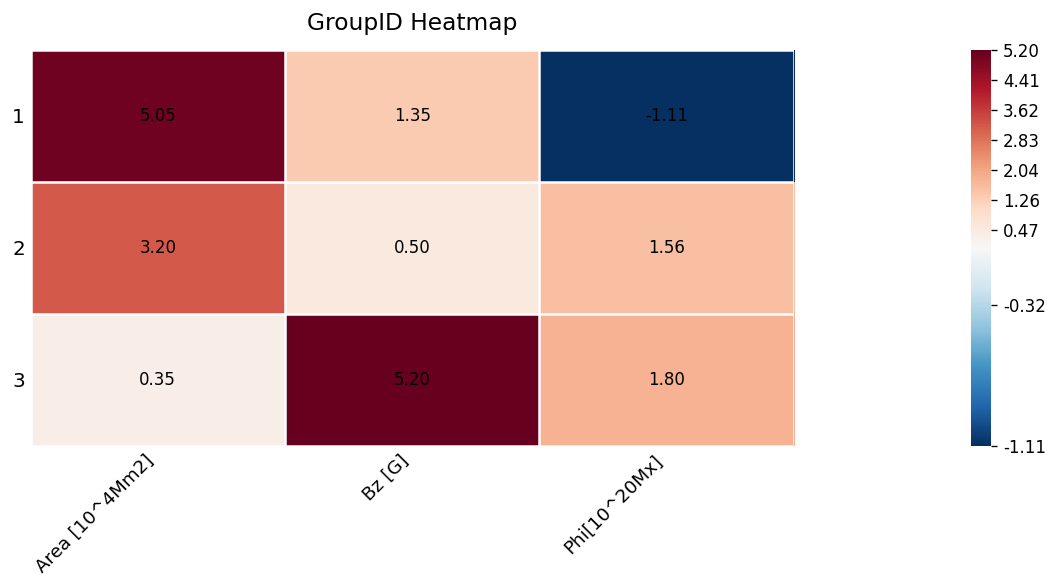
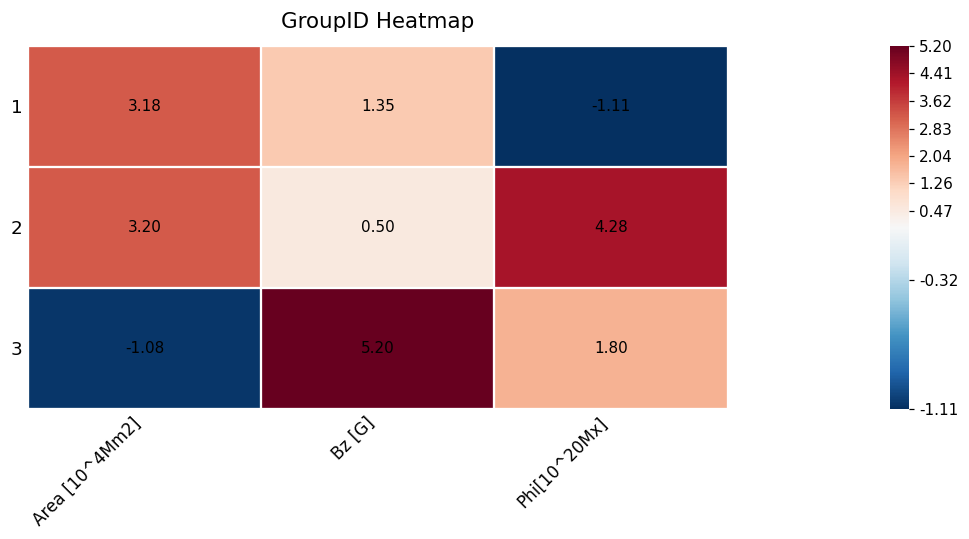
  {
    "1": {
-     "Area [10^4Mm2]": 5.05,
+     "Area [10^4Mm2]": 3.18,
      "Bz [G]": 1.35,
      "Phi[10^20Mx]": -1.11
    },
    "2": {
      "Area [10^4Mm2]": 3.20,
      "Bz [G]": 0.50,
-     "Phi[10^20Mx]": 1.56
+     "Phi[10^20Mx]": 4.28
    },
    "3": {
-     "Area [10^4Mm2]": 0.35,
+     "Area [10^4Mm2]": -1.08,
      "Bz [G]": 5.20,
      "Phi[10^20Mx]": 1.80
    }
  }
